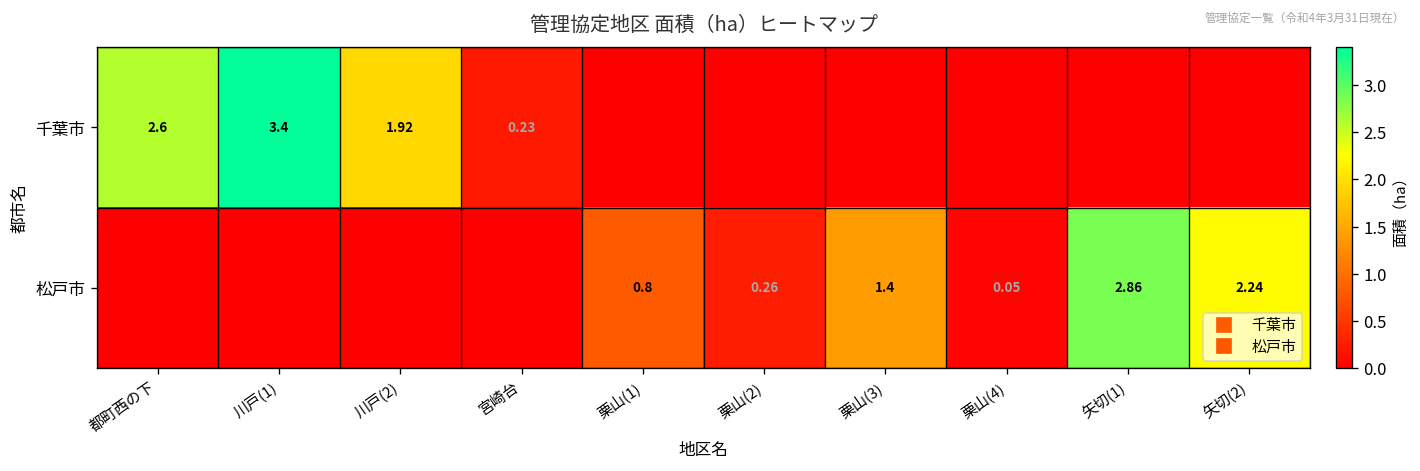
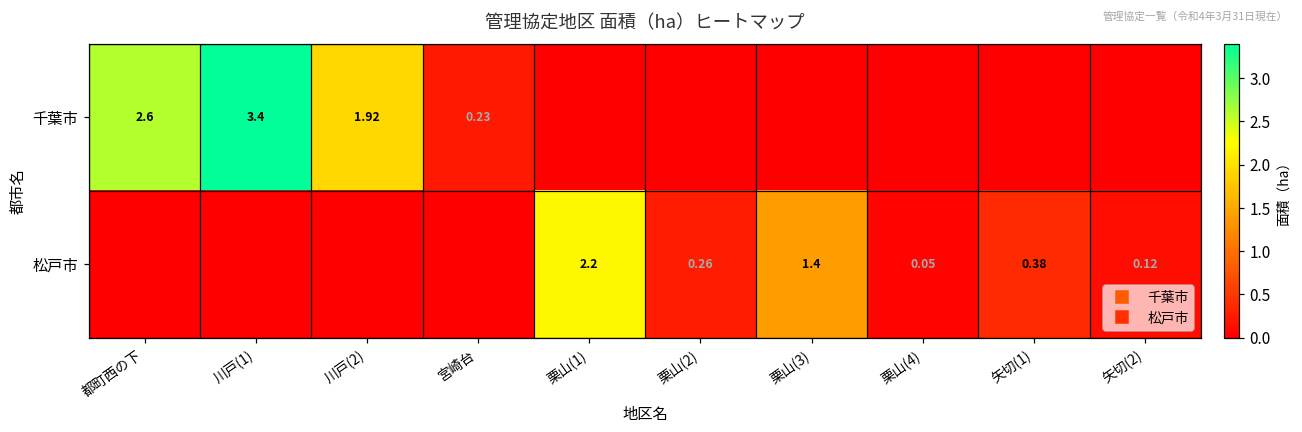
  {
    "千葉市": {
      "都町西の下": 2.6,
      "川戸(1)": 3.4,
      "川戸(2)": 1.92,
      "宮崎台": 0.23
    },
    "松戸市": {
-     "栗山(1)": 0.8,
+     "栗山(1)": 2.2,
      "栗山(2)": 0.26,
      "栗山(3)": 1.4,
      "栗山(4)": 0.05,
-     "矢切(1)": 2.86,
-     "矢切(2)": 2.24
+     "矢切(1)": 0.38,
+     "矢切(2)": 0.12
    }
  }
